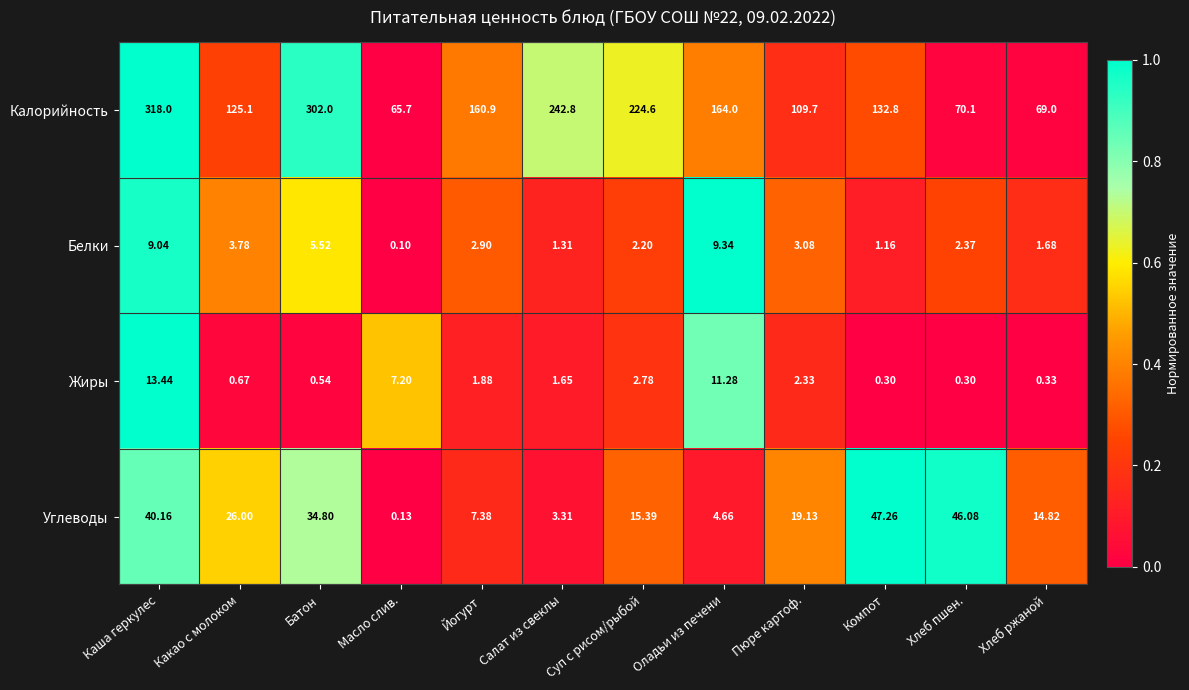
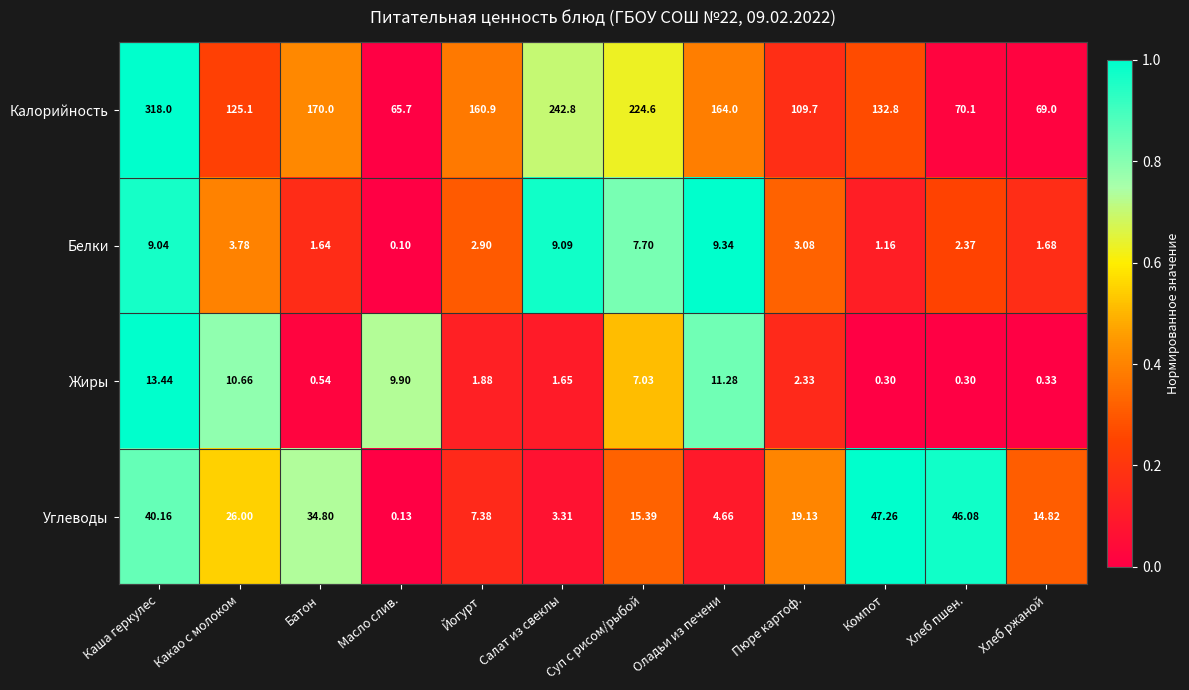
  {
    "Калорийность": {
      "Каша геркулес": 318.0,
      "Какао с молоком": 125.1,
-     "Батон": 302.0,
+     "Батон": 170.0,
      "Масло слив.": 65.7,
      "Йогурт": 160.9,
      "Салат из свеклы": 242.8,
      "Суп с рисом/рыбой": 224.6,
      "Оладьи из печени": 164.0,
      "Пюре картоф.": 109.7,
      "Компот": 132.8,
      "Хлеб пшен.": 70.1,
      "Хлеб ржаной": 69.0
    },
    "Белки": {
      "Каша геркулес": 9.04,
      "Какао с молоком": 3.78,
-     "Батон": 5.52,
+     "Батон": 1.64,
      "Масло слив.": 0.10,
      "Йогурт": 2.90,
-     "Салат из свеклы": 1.31,
-     "Суп с рисом/рыбой": 2.20,
+     "Салат из свеклы": 9.09,
+     "Суп с рисом/рыбой": 7.70,
      "Оладьи из печени": 9.34,
      "Пюре картоф.": 3.08,
      "Компот": 1.16,
      "Хлеб пшен.": 2.37,
      "Хлеб ржаной": 1.68
    },
    "Жиры": {
      "Каша геркулес": 13.44,
-     "Какао с молоком": 0.67,
+     "Какао с молоком": 10.66,
      "Батон": 0.54,
-     "Масло слив.": 7.20,
+     "Масло слив.": 9.90,
      "Йогурт": 1.88,
      "Салат из свеклы": 1.65,
-     "Суп с рисом/рыбой": 2.78,
+     "Суп с рисом/рыбой": 7.03,
      "Оладьи из печени": 11.28,
      "Пюре картоф.": 2.33,
      "Компот": 0.30,
      "Хлеб пшен.": 0.30,
      "Хлеб ржаной": 0.33
    },
    "Углеводы": {
      "Каша геркулес": 40.16,
      "Какао с молоком": 26.00,
      "Батон": 34.80,
      "Масло слив.": 0.13,
      "Йогурт": 7.38,
      "Салат из свеклы": 3.31,
      "Суп с рисом/рыбой": 15.39,
      "Оладьи из печени": 4.66,
      "Пюре картоф.": 19.13,
      "Компот": 47.26,
      "Хлеб пшен.": 46.08,
      "Хлеб ржаной": 14.82
    }
  }
